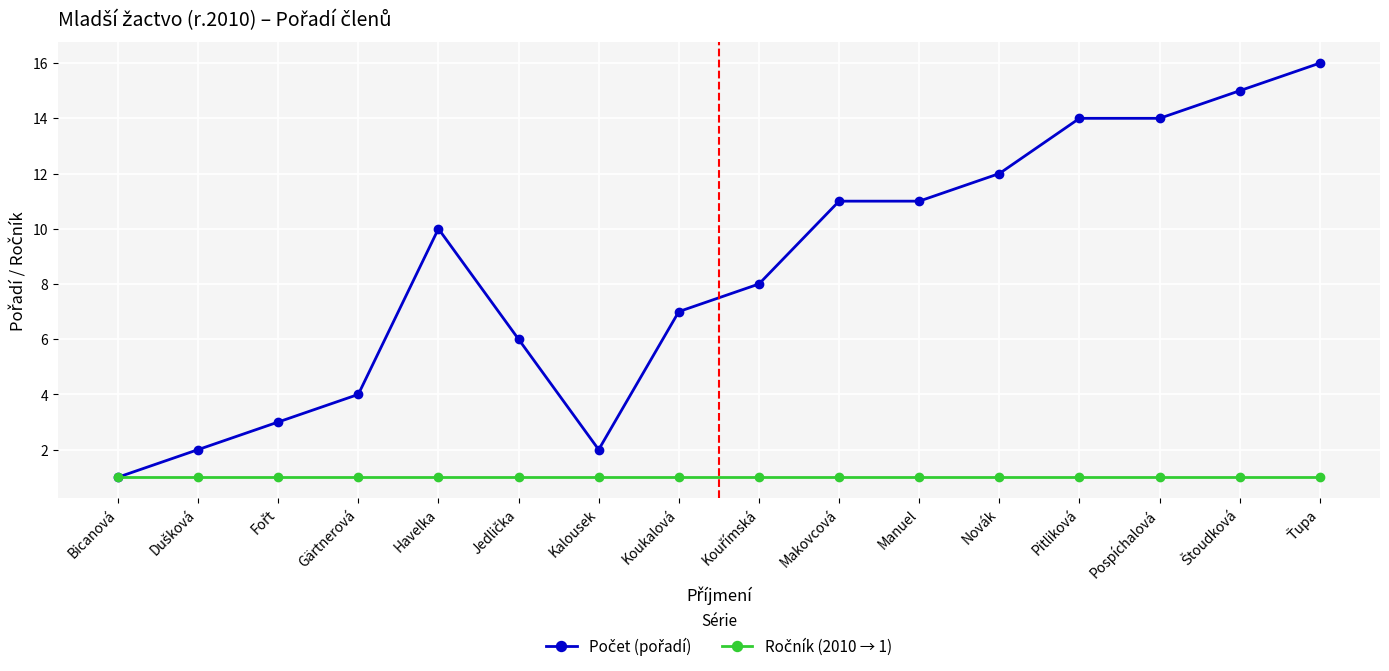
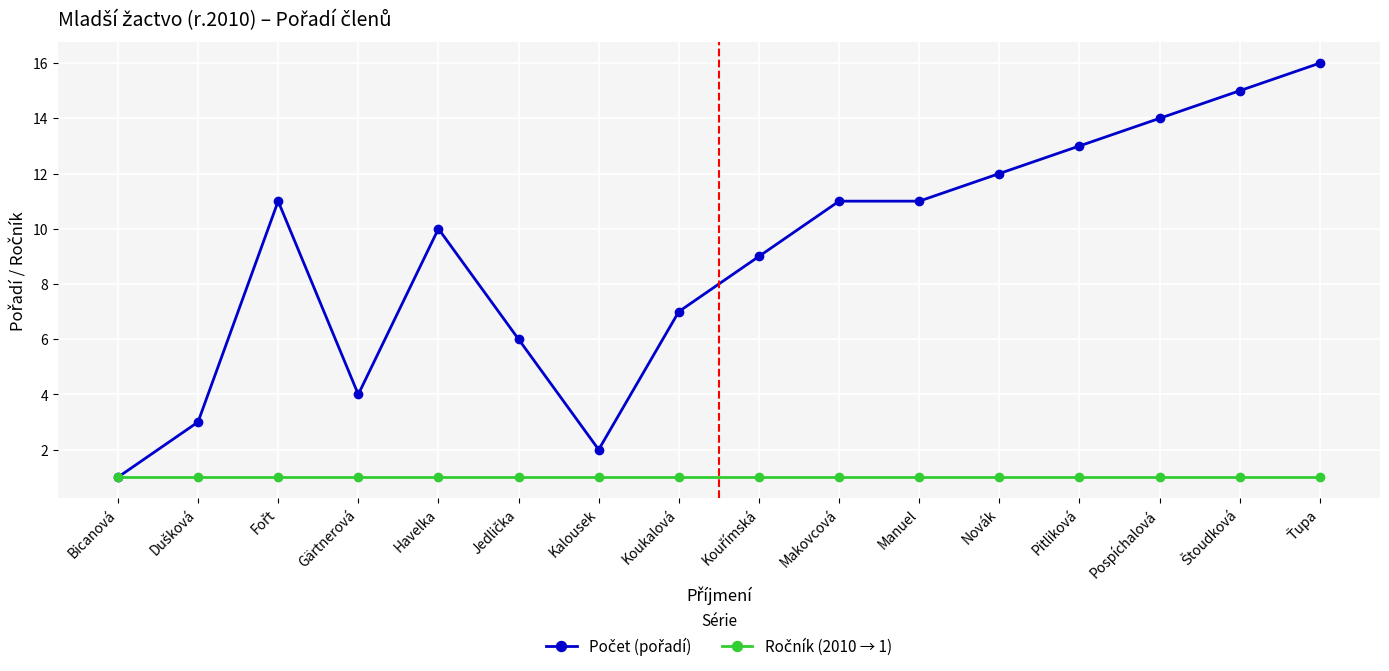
  {
    "Počet (pořadí)": {
-     "Dušková": 2,
-     "Fořt": 3,
+     "Dušková": 3,
+     "Fořt": 11,
      "Gärtnerová": 4,
      "Havelka": 10,
      "Jedlička": 6,
      "Kalousek": 2,
      "Koukalová": 7,
-     "Kouřímská": 8,
+     "Kouřímská": 9,
      "Makovcová": 11,
      "Manuel": 11,
      "Novák": 12,
-     "Pitliková": 14,
+     "Pitliková": 13,
      "Pospíchalová": 14,
      "Štoudková": 15,
      "Ťupa": 16
    },
    "Ročník (2010 → 1)": {
      "Dušková": 1,
      "Fořt": 1,
      "Gärtnerová": 1,
      "Havelka": 1,
      "Jedlička": 1,
      "Kalousek": 1,
      "Koukalová": 1,
      "Kouřímská": 1,
      "Makovcová": 1,
      "Manuel": 1,
      "Novák": 1,
      "Pitliková": 1,
      "Pospíchalová": 1,
      "Štoudková": 1,
      "Ťupa": 1
    }
  }
